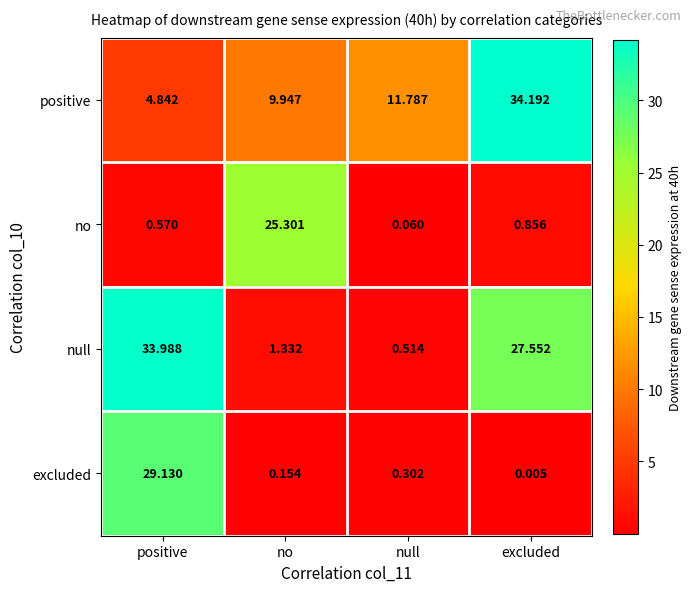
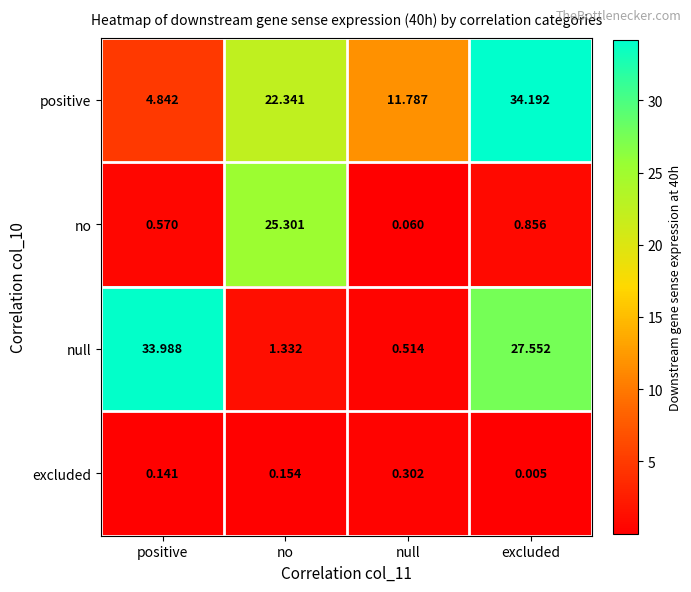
  {
    "positive": {
      "positive": 4.842,
-     "no": 9.947,
+     "no": 22.341,
      "null": 11.787,
      "excluded": 34.192
    },
    "no": {
      "positive": 0.570,
      "no": 25.301,
      "null": 0.060,
      "excluded": 0.856
    },
    "null": {
      "positive": 33.988,
      "no": 1.332,
      "null": 0.514,
      "excluded": 27.552
    },
    "excluded": {
-     "positive": 29.130,
+     "positive": 0.141,
      "no": 0.154,
      "null": 0.302,
      "excluded": 0.005
    }
  }
